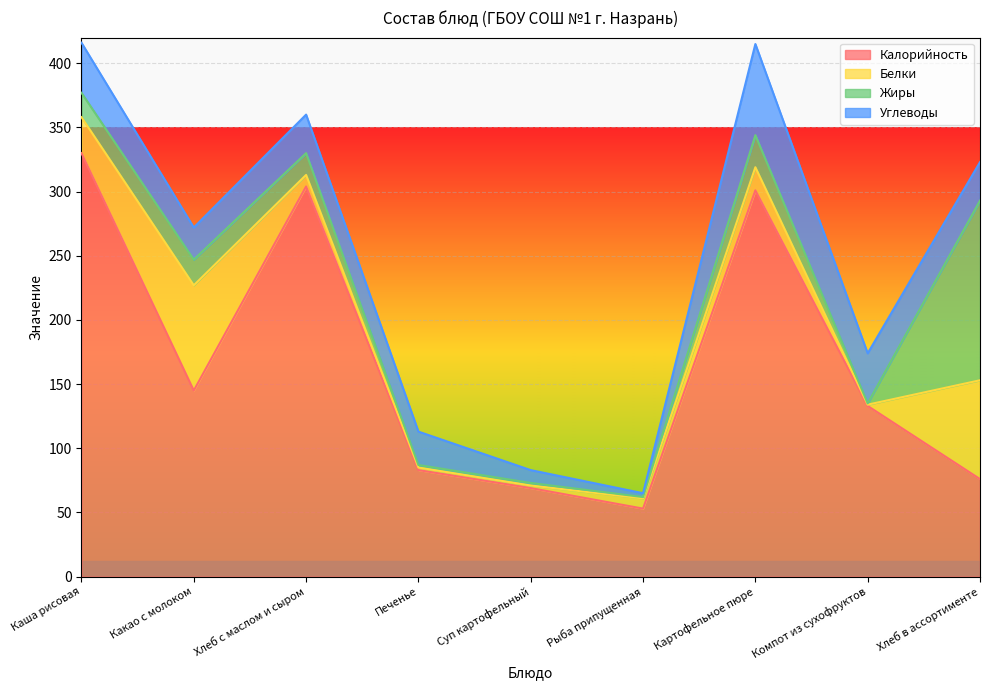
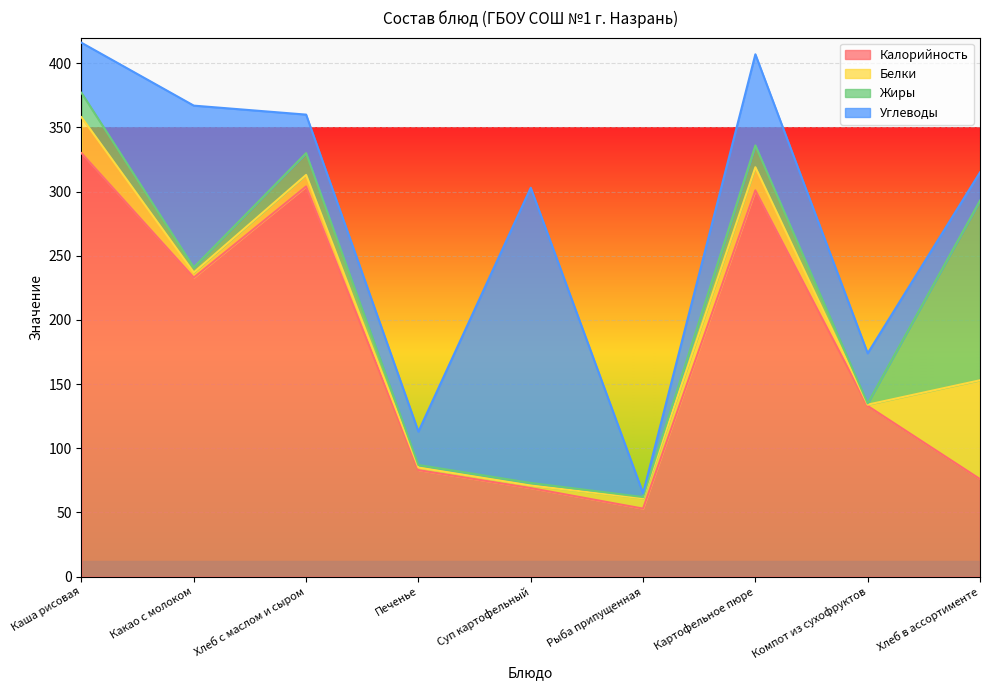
  {
    "Калорийность": {
      "Каша рисовая": 330,
-     "Какао с молоком": 145,
+     "Какао с молоком": 233,
      "Хлеб с маслом и сыром": 304,
      "Печенье": 83,
      "Суп картофельный": 69,
      "Рыба припущенная": 53,
      "Картофельное пюре": 301,
      "Хлеб в ассортименте": 76
    },
    "Белки": {
      "Каша рисовая": 28,
-     "Какао с молоком": 82,
+     "Какао с молоком": 4,
      "Хлеб с маслом и сыром": 9,
      "Суп картофельный": 2,
      "Картофельное пюре": 18,
      "Хлеб в ассортименте": 77
    },
    "Жиры": {
      "Каша рисовая": 19,
-     "Какао с молоком": 20,
+     "Какао с молоком": 4,
      "Хлеб с маслом и сыром": 17,
      "Суп картофельный": 2,
-     "Картофельное пюре": 25,
+     "Картофельное пюре": 17,
      "Хлеб в ассортименте": 140
    },
    "Углеводы": {
      "Каша рисовая": 39,
-     "Какао с молоком": 25,
+     "Какао с молоком": 126,
      "Хлеб с маслом и сыром": 30,
      "Печенье": 26,
-     "Суп картофельный": 10,
+     "Суп картофельный": 230,
      "Рыба припущенная": 3,
      "Картофельное пюре": 71,
      "Компот из сухофруктов": 39,
-     "Хлеб в ассортименте": 30
+     "Хлеб в ассортименте": 22
    }
  }
